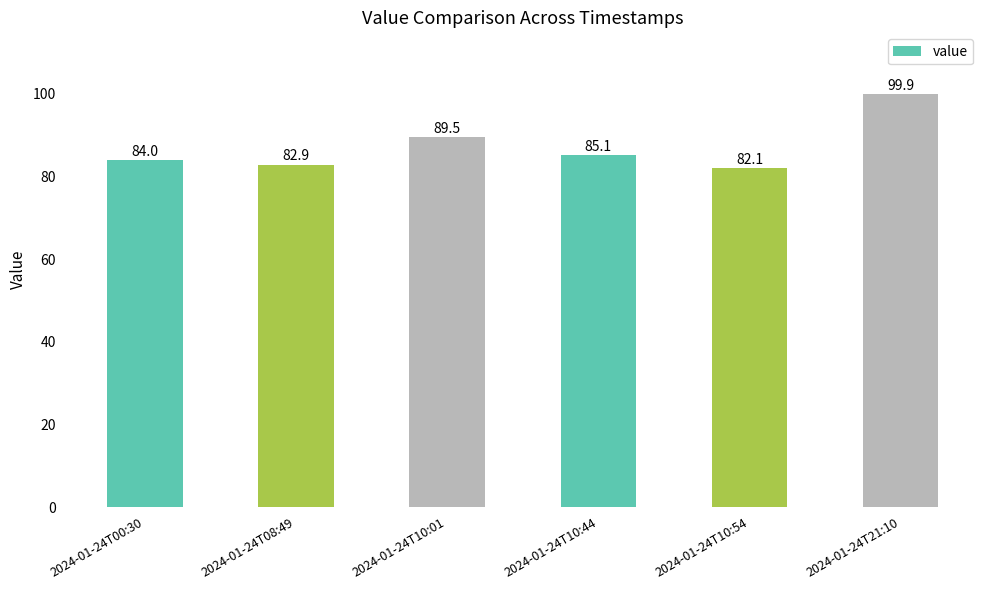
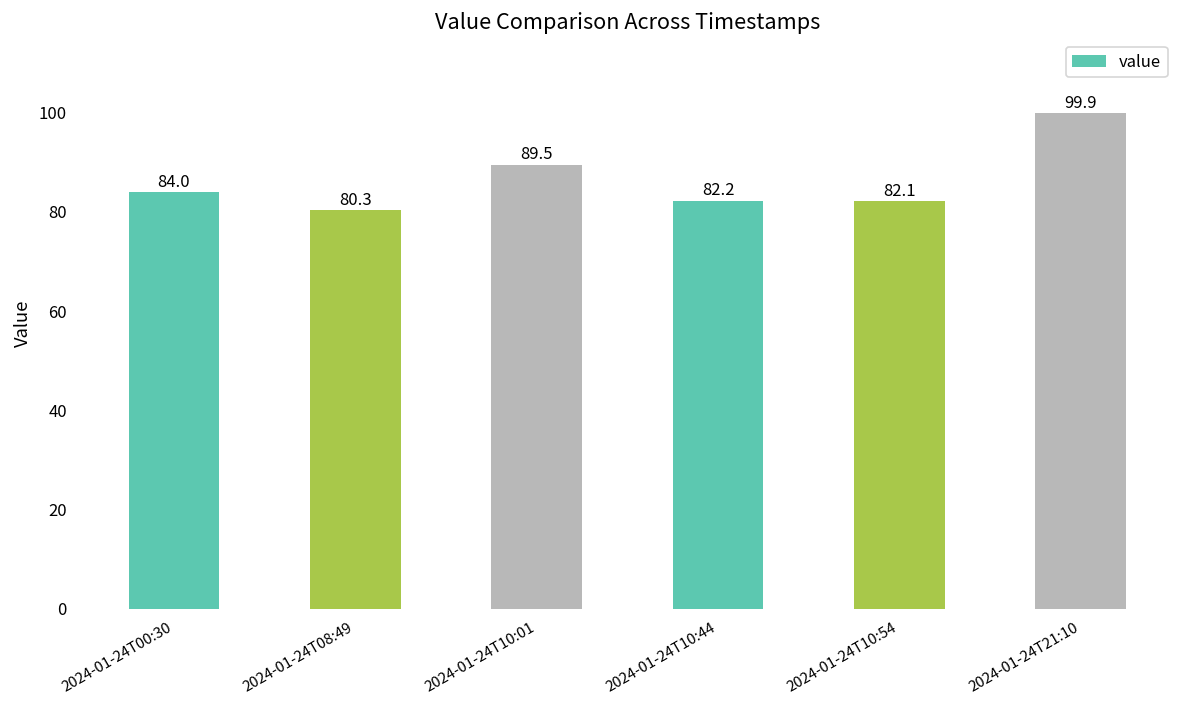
  {
    "2024-01-24T00:30": 84.0,
-   "2024-01-24T08:49": 82.9,
+   "2024-01-24T08:49": 80.3,
    "2024-01-24T10:01": 89.5,
-   "2024-01-24T10:44": 85.1,
+   "2024-01-24T10:44": 82.2,
    "2024-01-24T10:54": 82.1,
    "2024-01-24T21:10": 99.9
  }
